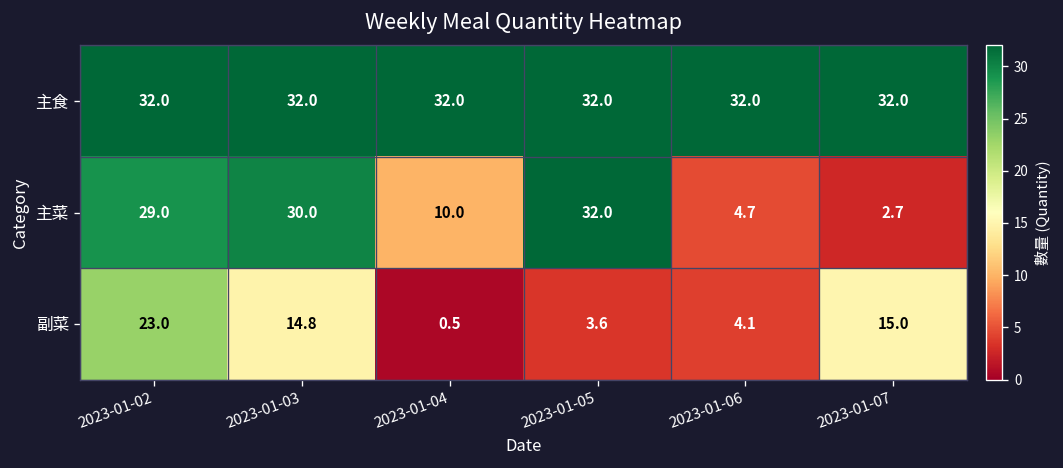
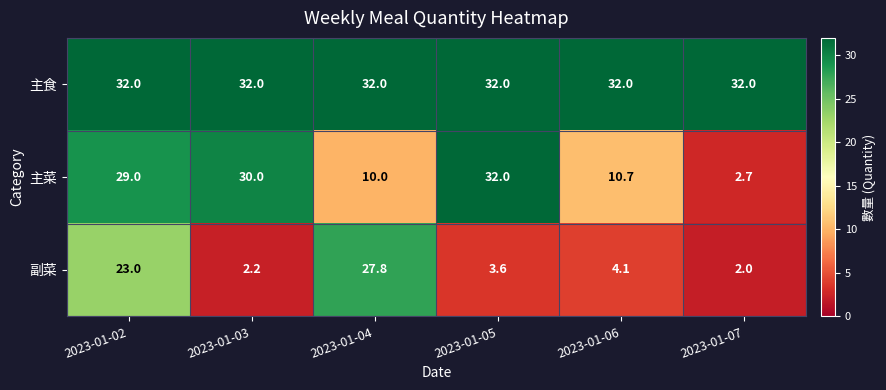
  {
    "主食": {
      "2023-01-02": 32.0,
      "2023-01-03": 32.0,
      "2023-01-04": 32.0,
      "2023-01-05": 32.0,
      "2023-01-06": 32.0,
      "2023-01-07": 32.0
    },
    "主菜": {
      "2023-01-02": 29.0,
      "2023-01-03": 30.0,
      "2023-01-04": 10.0,
      "2023-01-05": 32.0,
-     "2023-01-06": 4.7,
+     "2023-01-06": 10.7,
      "2023-01-07": 2.7
    },
    "副菜": {
      "2023-01-02": 23.0,
-     "2023-01-03": 14.8,
-     "2023-01-04": 0.5,
+     "2023-01-03": 2.2,
+     "2023-01-04": 27.8,
      "2023-01-05": 3.6,
      "2023-01-06": 4.1,
-     "2023-01-07": 15.0
+     "2023-01-07": 2.0
    }
  }
